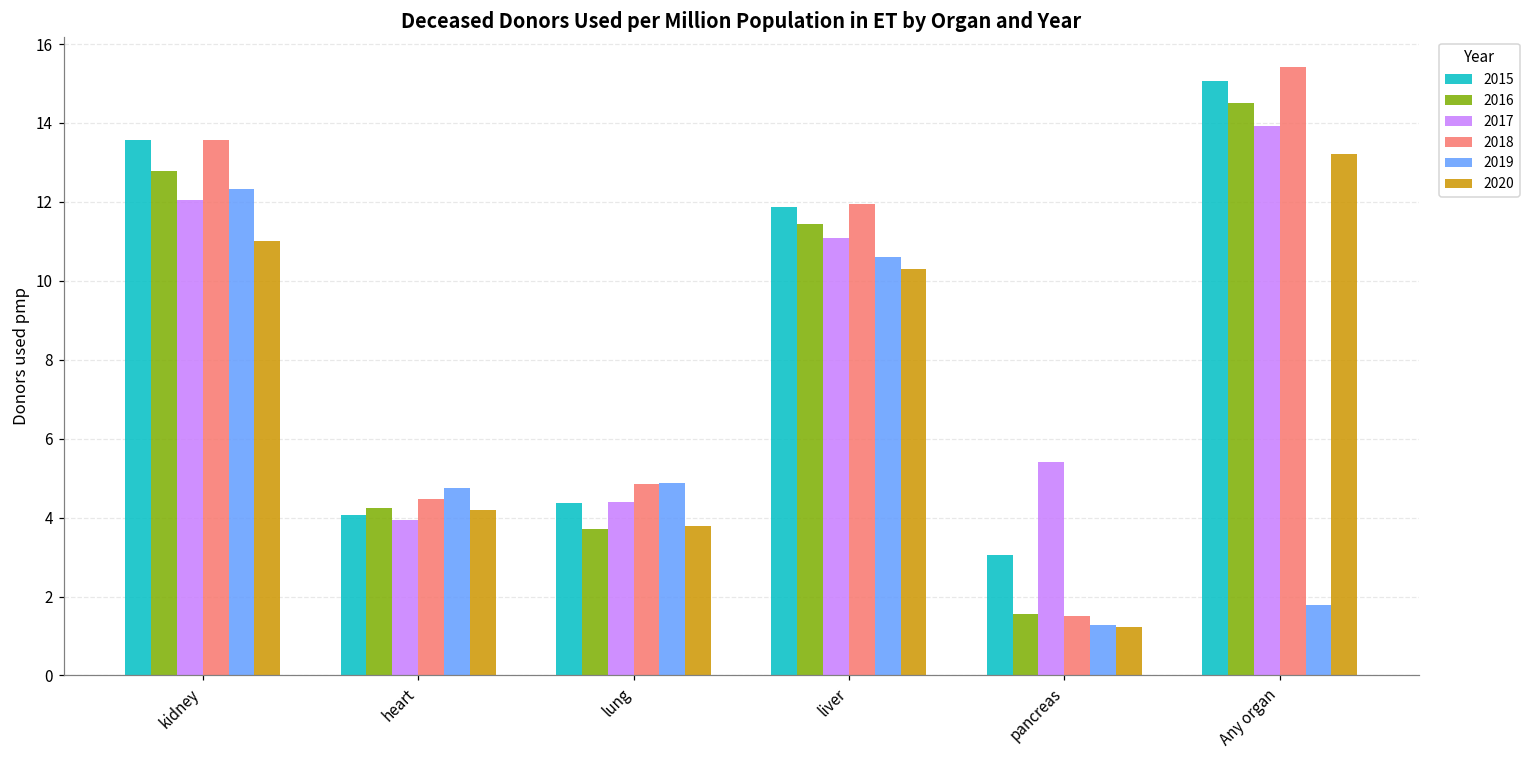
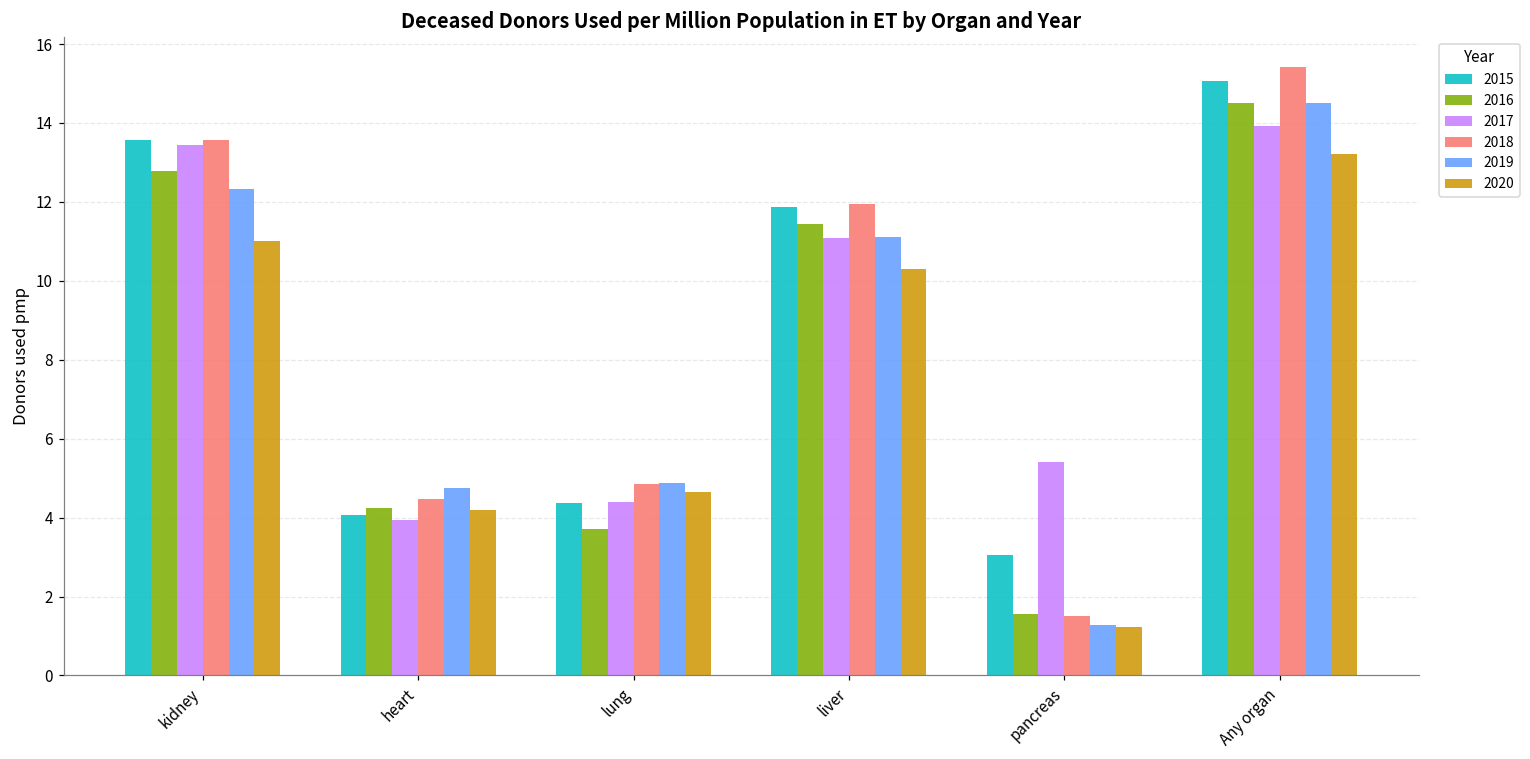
  {
    "2015": {
      "kidney": 13.6,
      "heart": 4.1,
      "lung": 4.4,
      "liver": 11.9,
      "pancreas": 3.0,
      "Any organ": 15.1
    },
    "2016": {
      "kidney": 12.8,
      "heart": 4.2,
      "lung": 3.7,
      "liver": 11.4,
      "pancreas": 1.6,
      "Any organ": 14.5
    },
    "2017": {
-     "kidney": 12.1,
+     "kidney": 13.4,
      "heart": 3.9,
      "lung": 4.4,
      "liver": 11.1,
      "pancreas": 5.4,
      "Any organ": 13.9
    },
    "2018": {
      "kidney": 13.6,
      "heart": 4.5,
      "lung": 4.8,
      "liver": 11.9,
      "pancreas": 1.5,
      "Any organ": 15.4
    },
    "2019": {
      "kidney": 12.3,
      "heart": 4.8,
      "lung": 4.9,
-     "liver": 10.6,
+     "liver": 11.1,
      "pancreas": 1.3,
-     "Any organ": 1.8
+     "Any organ": 14.5
    },
    "2020": {
      "kidney": 11.0,
      "heart": 4.2,
-     "lung": 3.8,
+     "lung": 4.6,
      "liver": 10.3,
      "pancreas": 1.2,
      "Any organ": 13.2
    }
  }
